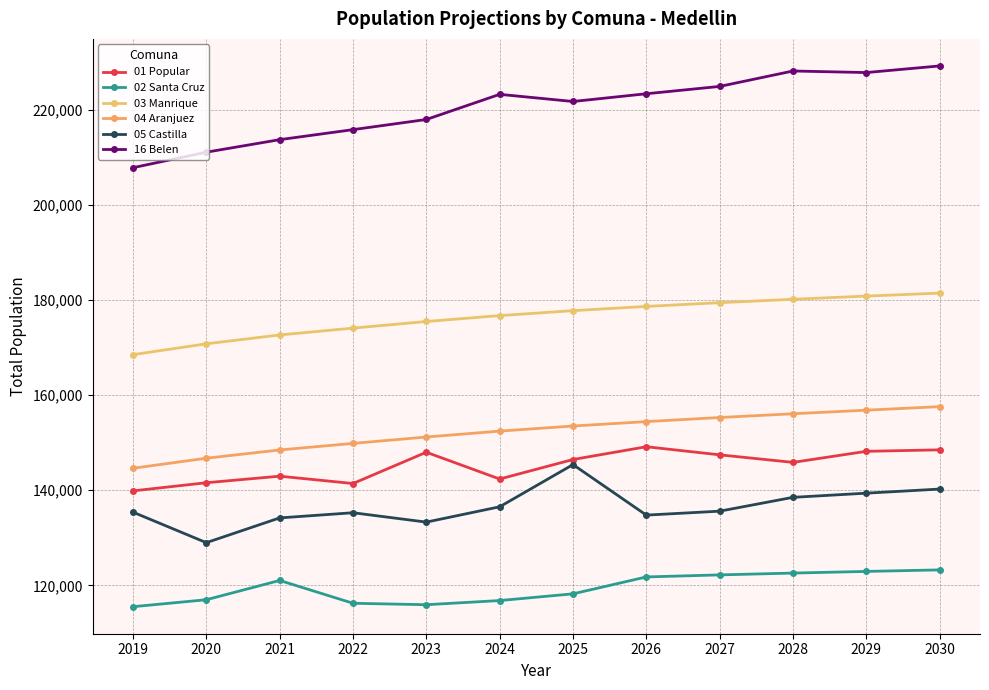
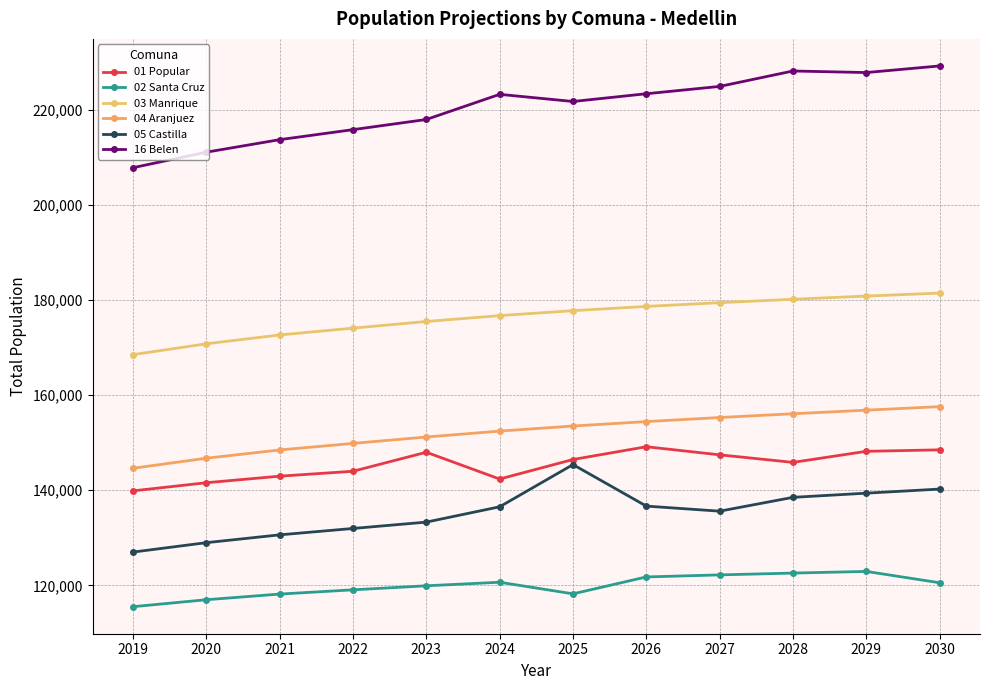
  {
    "01 Popular": {
      "2019": "140,000",
      "2020": "142,000",
      "2021": "143,000",
-     "2022": "141,000",
+     "2022": "144,000",
      "2023": "148,000",
      "2024": "142,000",
      "2025": "146,000",
      "2026": "149,000",
      "2027": "147,000",
      "2028": "146,000",
      "2029": "148,000",
      "2030": "149,000"
    },
    "02 Santa Cruz": {
      "2019": "116,000",
      "2020": "117,000",
-     "2021": "121,000",
-     "2022": "116,000",
-     "2023": "116,000",
-     "2024": "117,000",
+     "2021": "118,000",
+     "2022": "119,000",
+     "2023": "120,000",
+     "2024": "121,000",
      "2025": "118,000",
      "2026": "122,000",
      "2027": "122,000",
      "2028": "123,000",
      "2029": "123,000",
-     "2030": "123,000"
+     "2030": "121,000"
    },
    "05 Castilla": {
-     "2019": "135,000",
+     "2019": "127,000",
      "2020": "129,000",
-     "2021": "134,000",
-     "2022": "135,000",
+     "2021": "131,000",
+     "2022": "132,000",
      "2023": "133,000",
      "2024": "137,000",
      "2025": "145,000",
-     "2026": "135,000",
+     "2026": "137,000",
      "2027": "136,000",
      "2028": "139,000",
      "2029": "139,000",
      "2030": "140,000"
    },
    "16 Belen": {
      "2019": "208,000",
      "2021": "214,000",
      "2022": "216,000",
      "2023": "218,000",
      "2024": "223,000",
      "2025": "222,000",
      "2026": "223,000",
      "2027": "225,000",
      "2028": "228,000",
      "2029": "228,000",
      "2030": "229,000"
    }
  }
